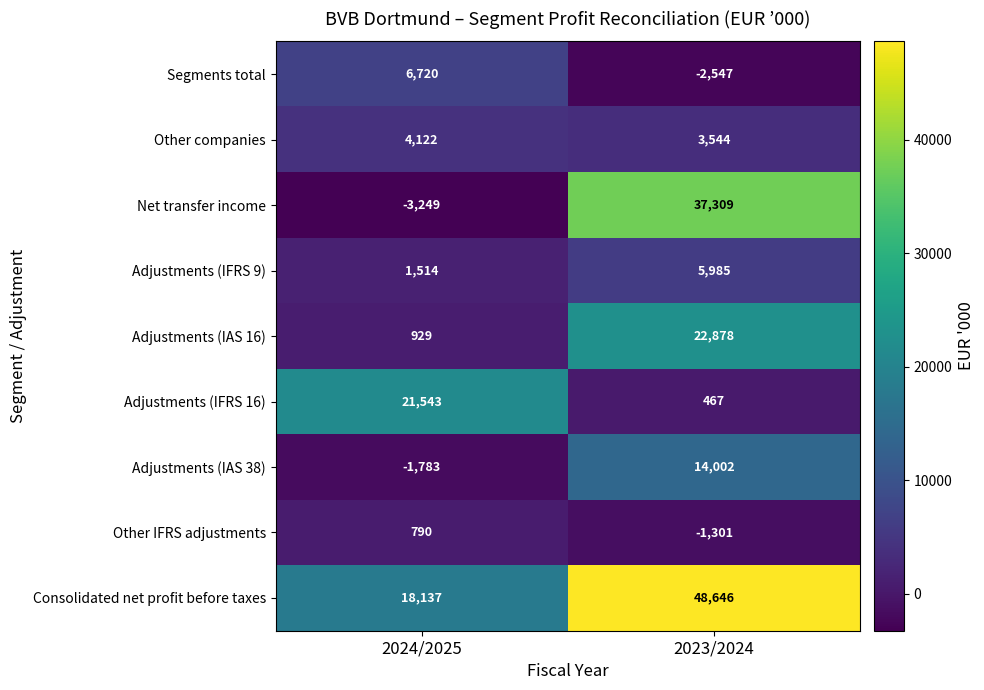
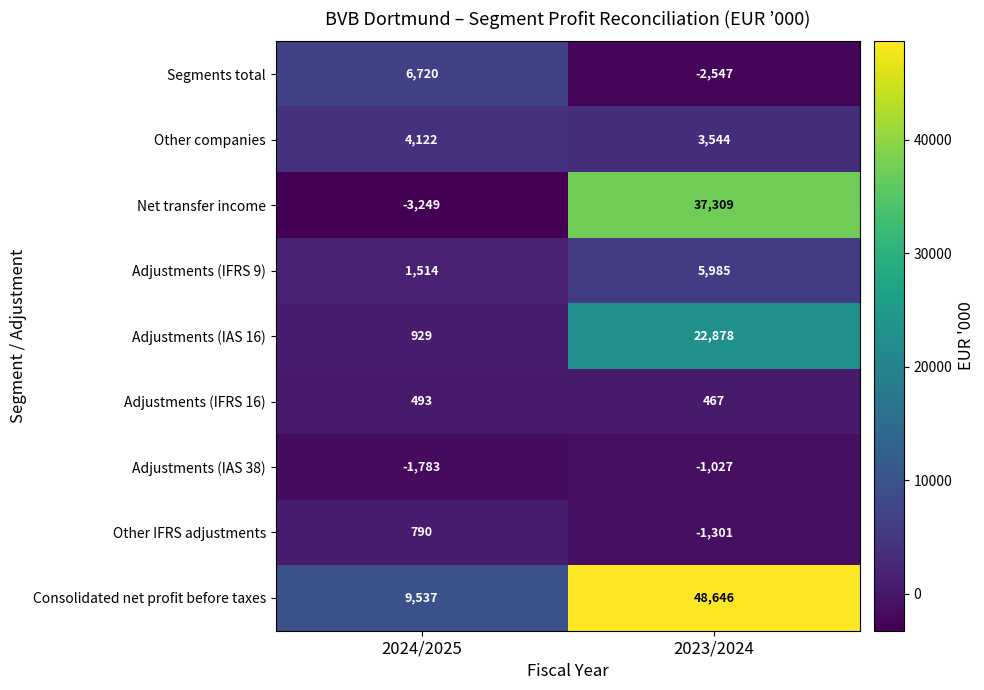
  {
    "Segments total": {
      "2024/2025": "6,720",
      "2023/2024": "-2,547"
    },
    "Other companies": {
      "2024/2025": "4,122",
      "2023/2024": "3,544"
    },
    "Net transfer income": {
      "2024/2025": "-3,249",
      "2023/2024": "37,309"
    },
    "Adjustments (IFRS 9)": {
      "2024/2025": "1,514",
      "2023/2024": "5,985"
    },
    "Adjustments (IAS 16)": {
      "2024/2025": "929",
      "2023/2024": "22,878"
    },
    "Adjustments (IFRS 16)": {
-     "2024/2025": "21,543",
+     "2024/2025": "493",
      "2023/2024": "467"
    },
    "Adjustments (IAS 38)": {
      "2024/2025": "-1,783",
-     "2023/2024": "14,002"
+     "2023/2024": "-1,027"
    },
    "Other IFRS adjustments": {
      "2024/2025": "790",
      "2023/2024": "-1,301"
    },
    "Consolidated net profit before taxes": {
-     "2024/2025": "18,137",
+     "2024/2025": "9,537",
      "2023/2024": "48,646"
    }
  }
